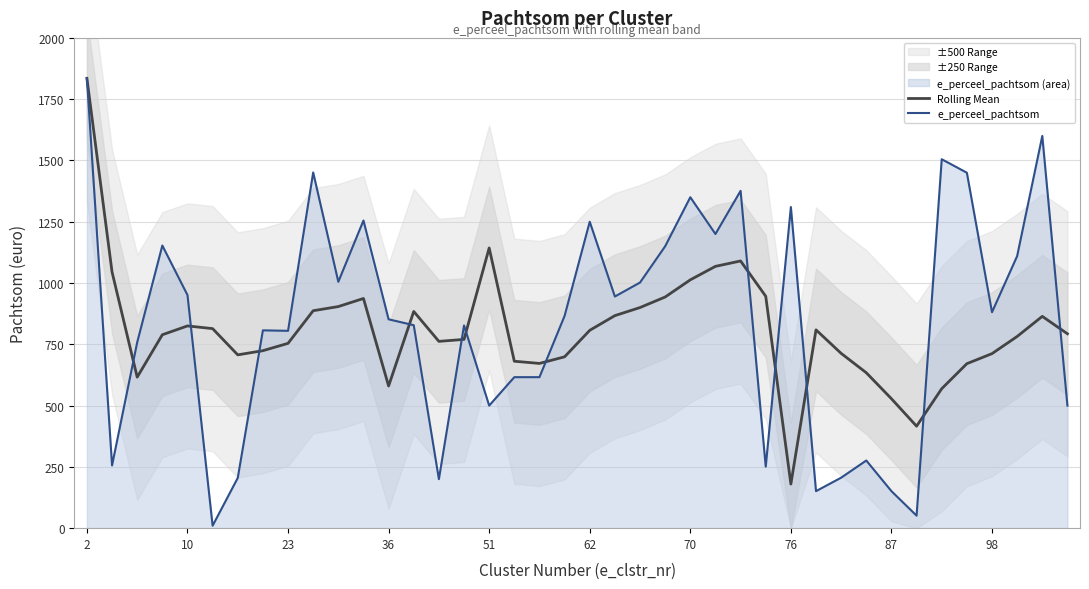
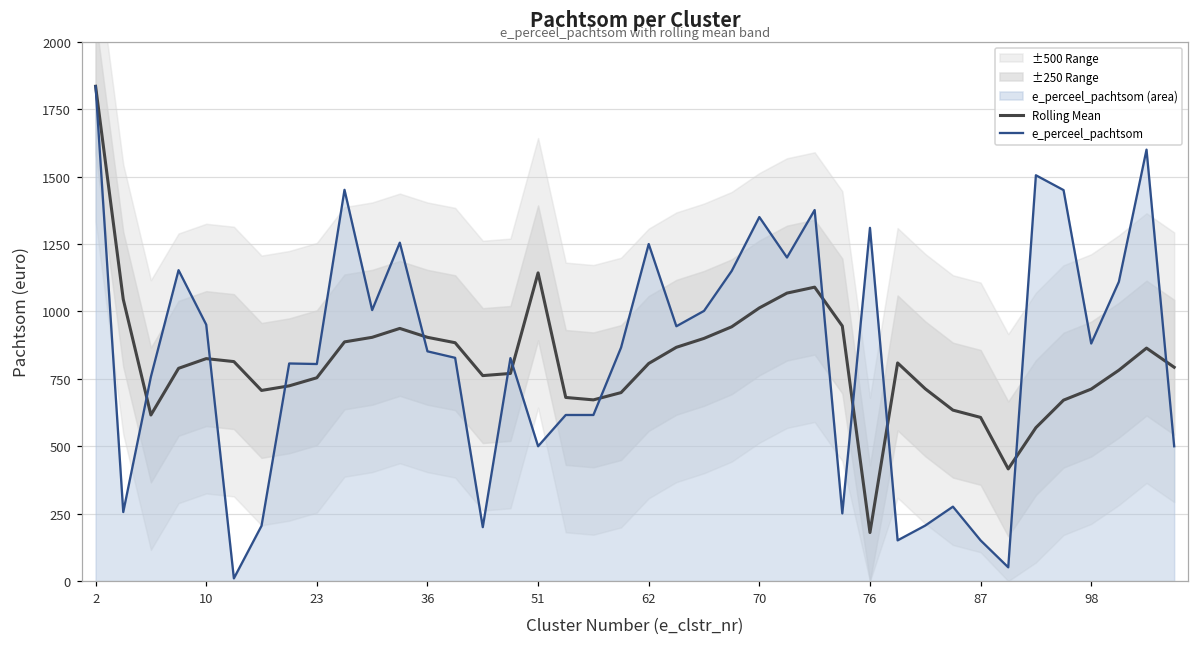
  {
    "Rolling Mean": {
-     "36": 580,
+     "36": 900,
      "51": 1140,
      "62": 810,
      "70": 1010,
      "76": 180,
-     "87": 530,
+     "87": 610,
      "98": 710
    }
  }
